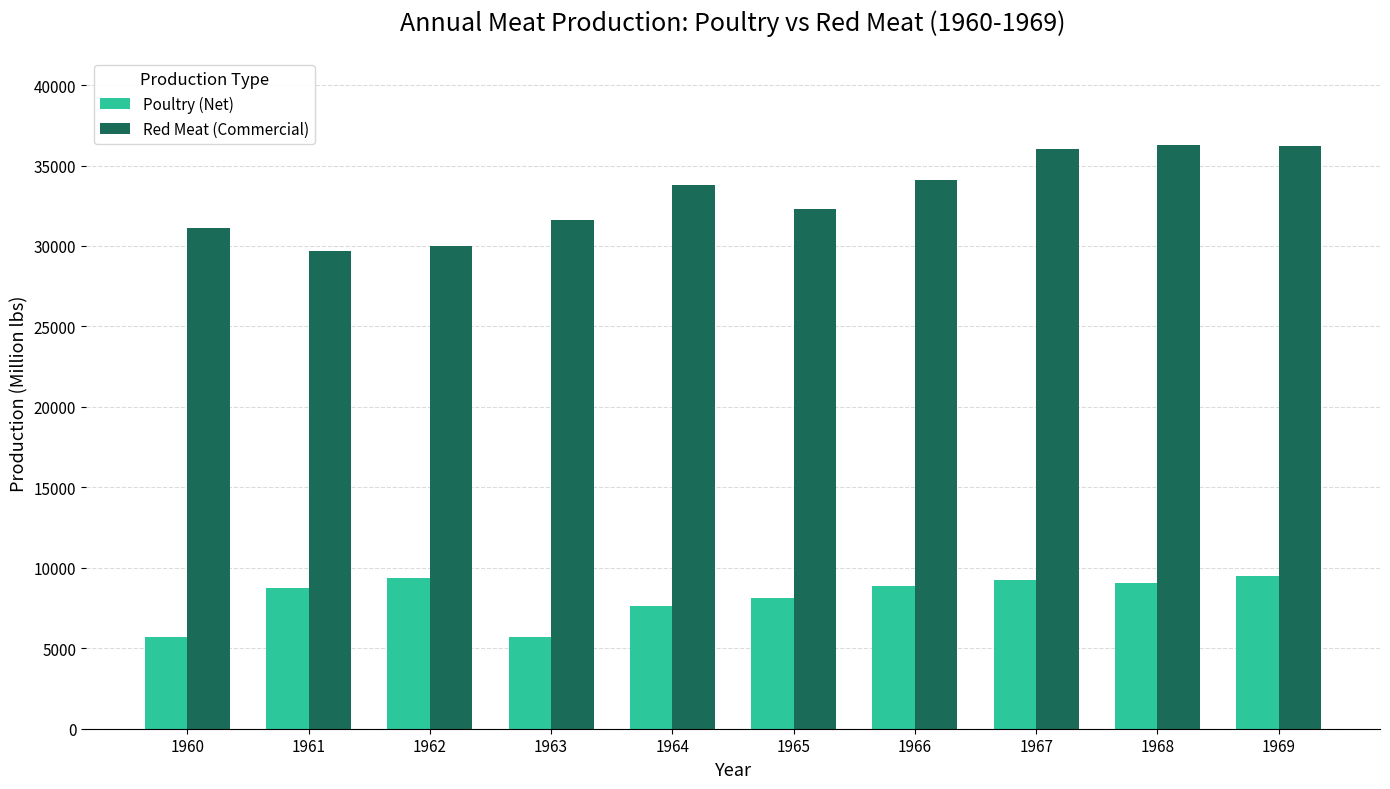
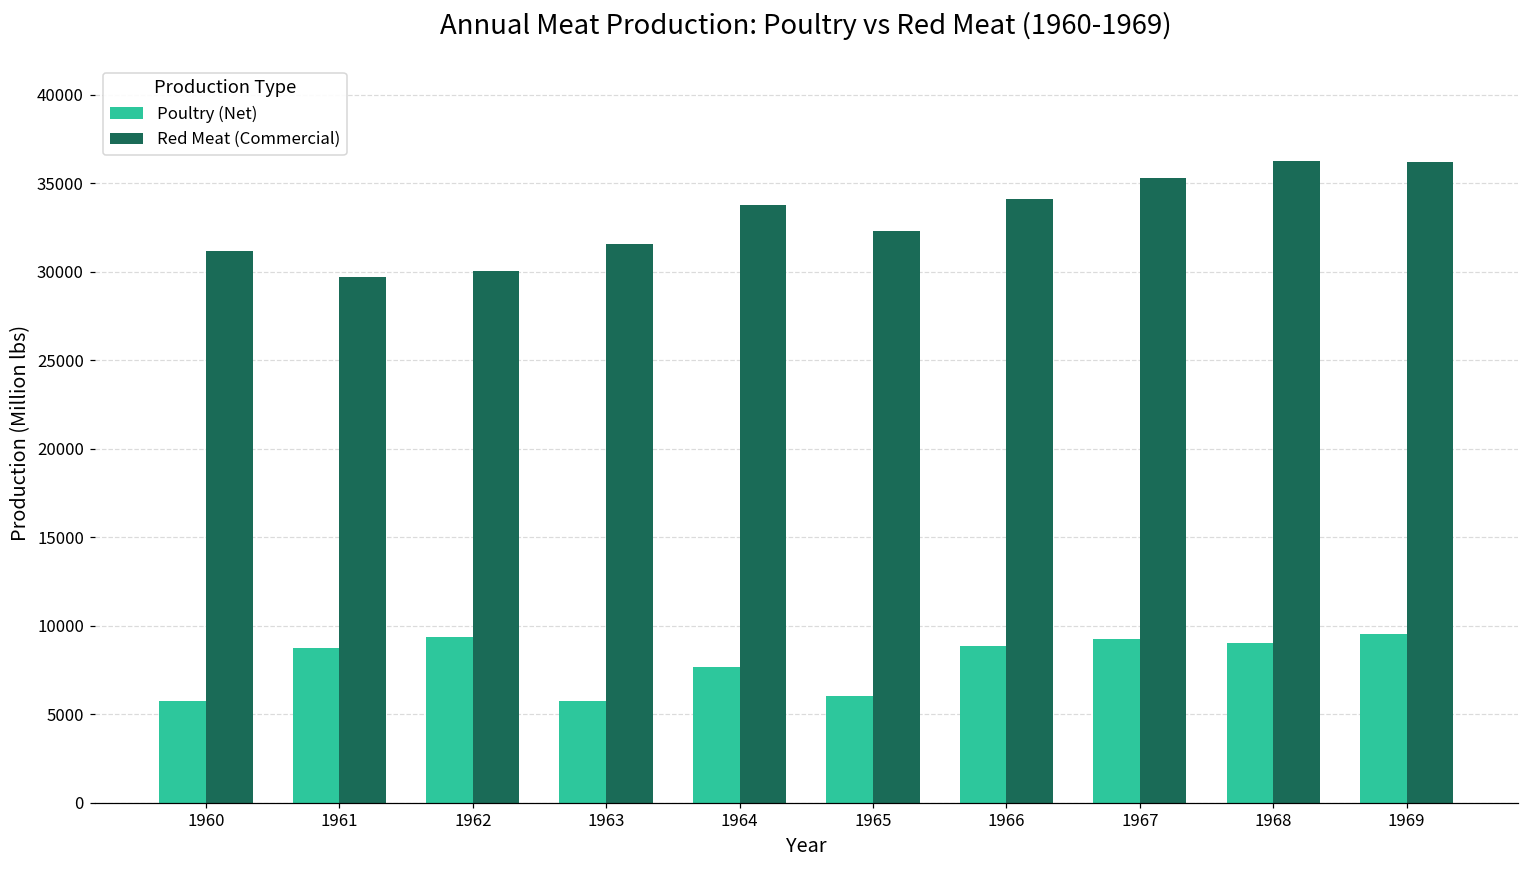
  {
    "Poultry (Net)": {
      "1960": 5700,
      "1961": 8700,
      "1962": 9400,
      "1963": 5700,
      "1964": 7600,
-     "1965": 8100,
+     "1965": 6100,
      "1966": 8900,
      "1967": 9200,
      "1968": 9000,
      "1969": 9500
    },
    "Red Meat (Commercial)": {
      "1960": 31100,
      "1961": 29700,
      "1962": 30000,
      "1963": 31600,
      "1964": 33800,
      "1965": 32300,
      "1966": 34100,
-     "1967": 36000,
+     "1967": 35300,
      "1968": 36300,
      "1969": 36200
    }
  }
